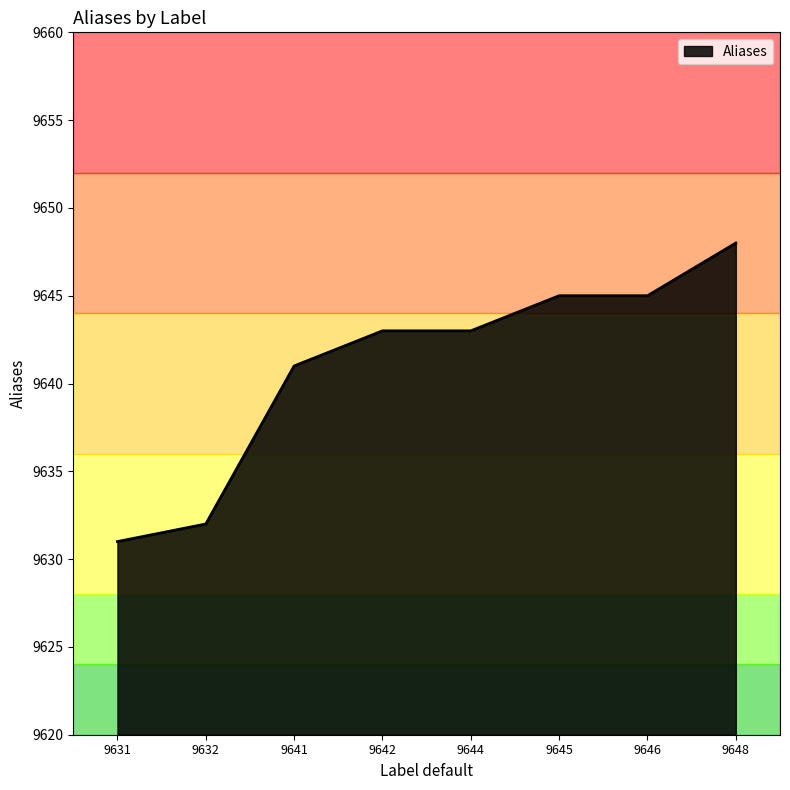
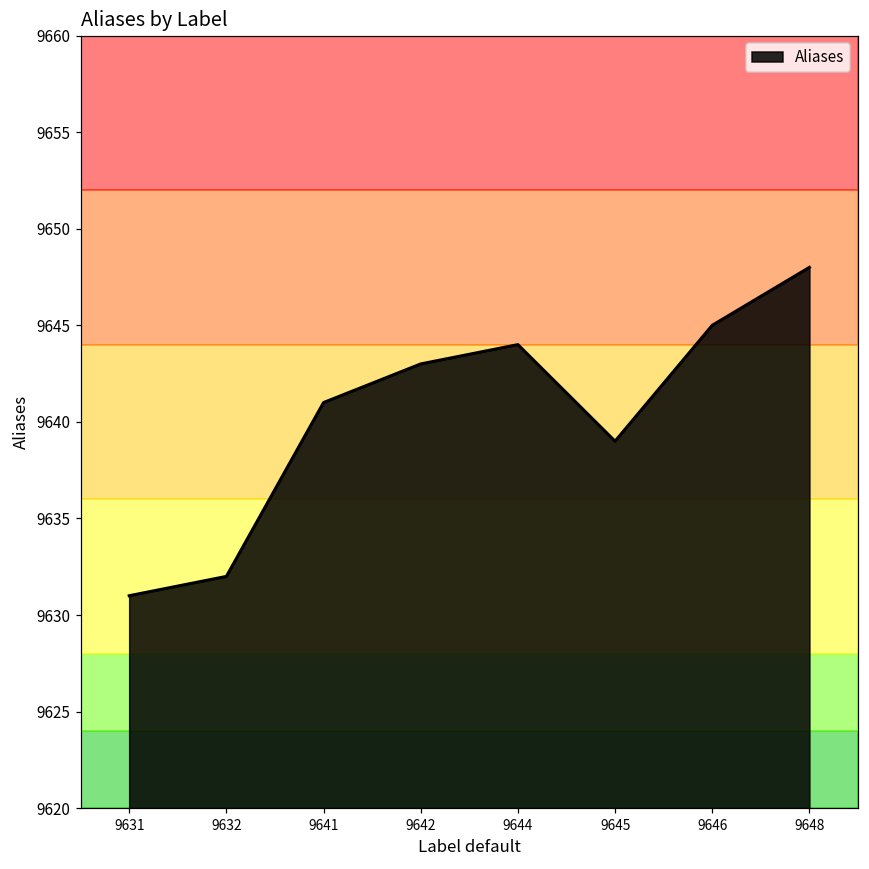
  {
    "9631": 9631,
    "9632": 9632,
    "9641": 9641,
    "9642": 9643,
-   "9644": 9643,
-   "9645": 9645,
+   "9644": 9644,
+   "9645": 9639,
    "9646": 9645,
    "9648": 9648
  }
